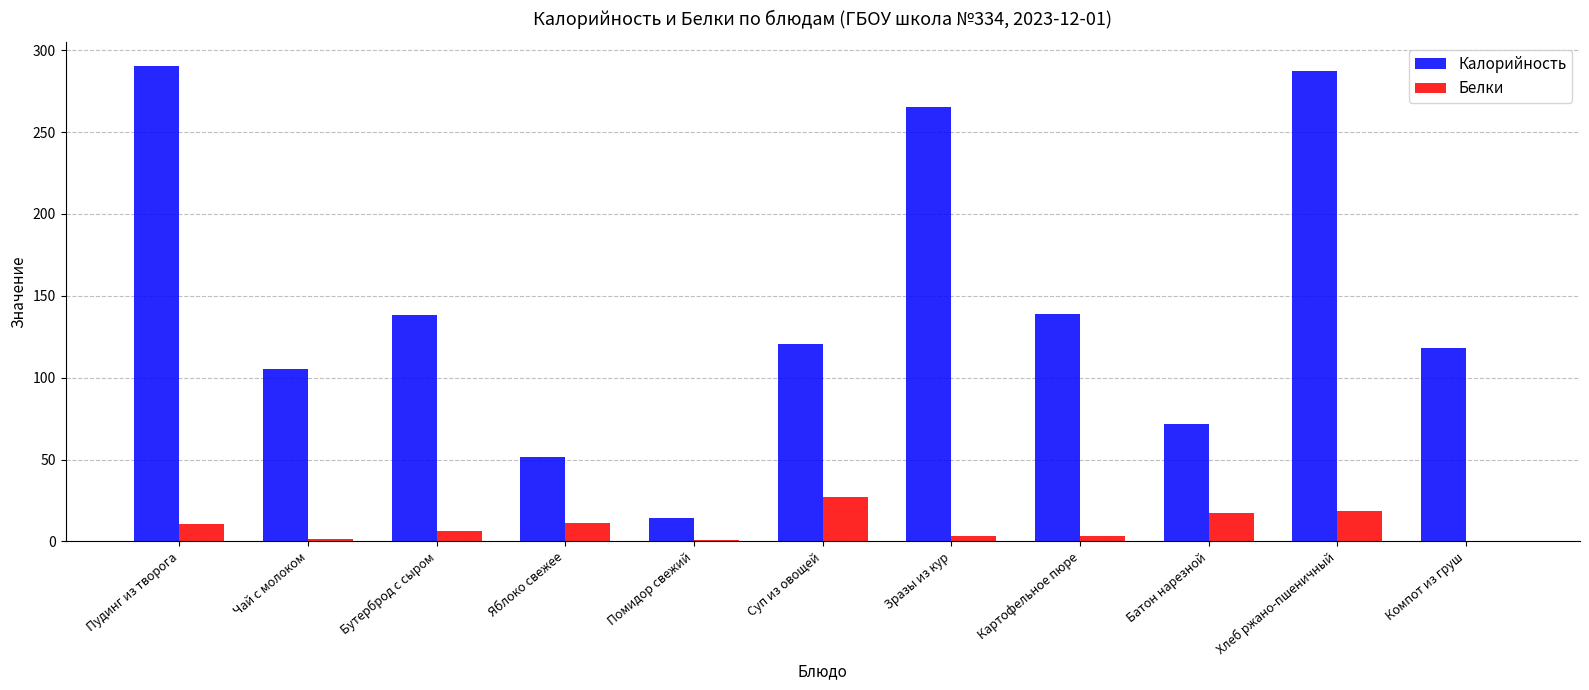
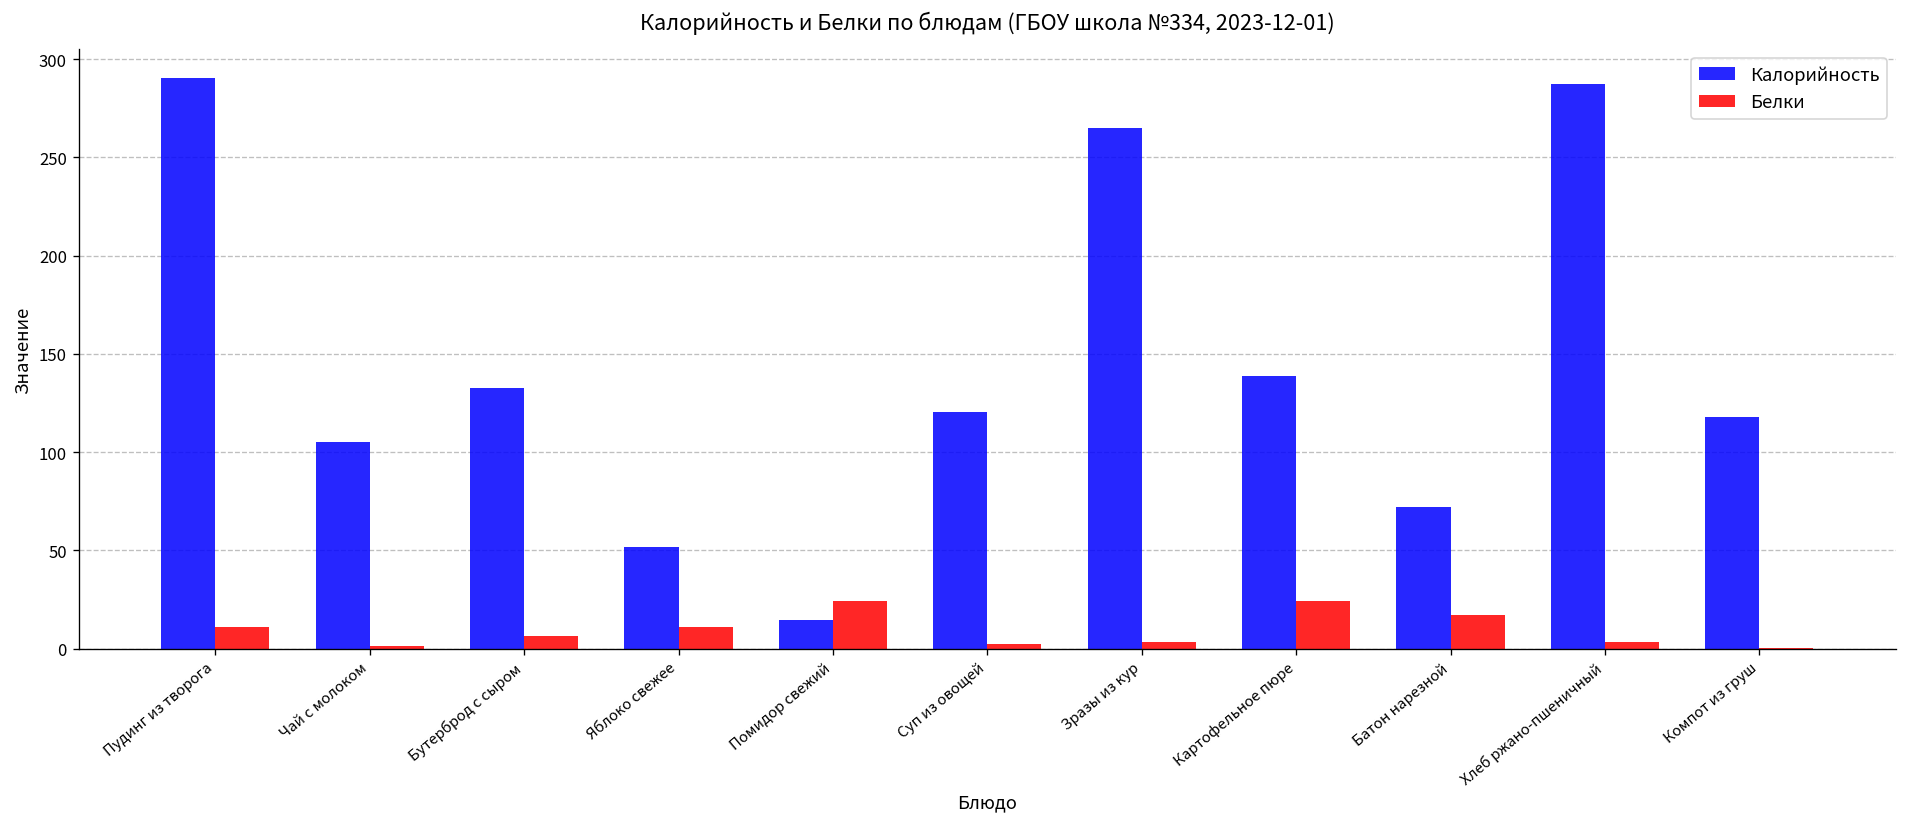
  {
    "Калорийность": {
      "Пудинг из творога": 291,
      "Чай с молоком": 105,
-     "Бутерброд с сыром": 139,
+     "Бутерброд с сыром": 133,
      "Яблоко свежее": 52,
      "Помидор свежий": 14,
      "Суп из овощей": 121,
      "Зразы из кур": 265,
      "Картофельное пюре": 139,
      "Батон нарезной": 72,
      "Хлеб ржано-пшеничный": 287,
      "Компот из груш": 118
    },
    "Белки": {
      "Пудинг из творога": 11,
      "Бутерброд с сыром": 7,
      "Яблоко свежее": 11,
-     "Помидор свежий": 1,
-     "Суп из овощей": 27,
+     "Помидор свежий": 24,
+     "Суп из овощей": 3,
      "Зразы из кур": 3,
-     "Картофельное пюре": 3,
+     "Картофельное пюре": 24,
      "Батон нарезной": 17,
-     "Хлеб ржано-пшеничный": 19
+     "Хлеб ржано-пшеничный": 3
    }
  }
